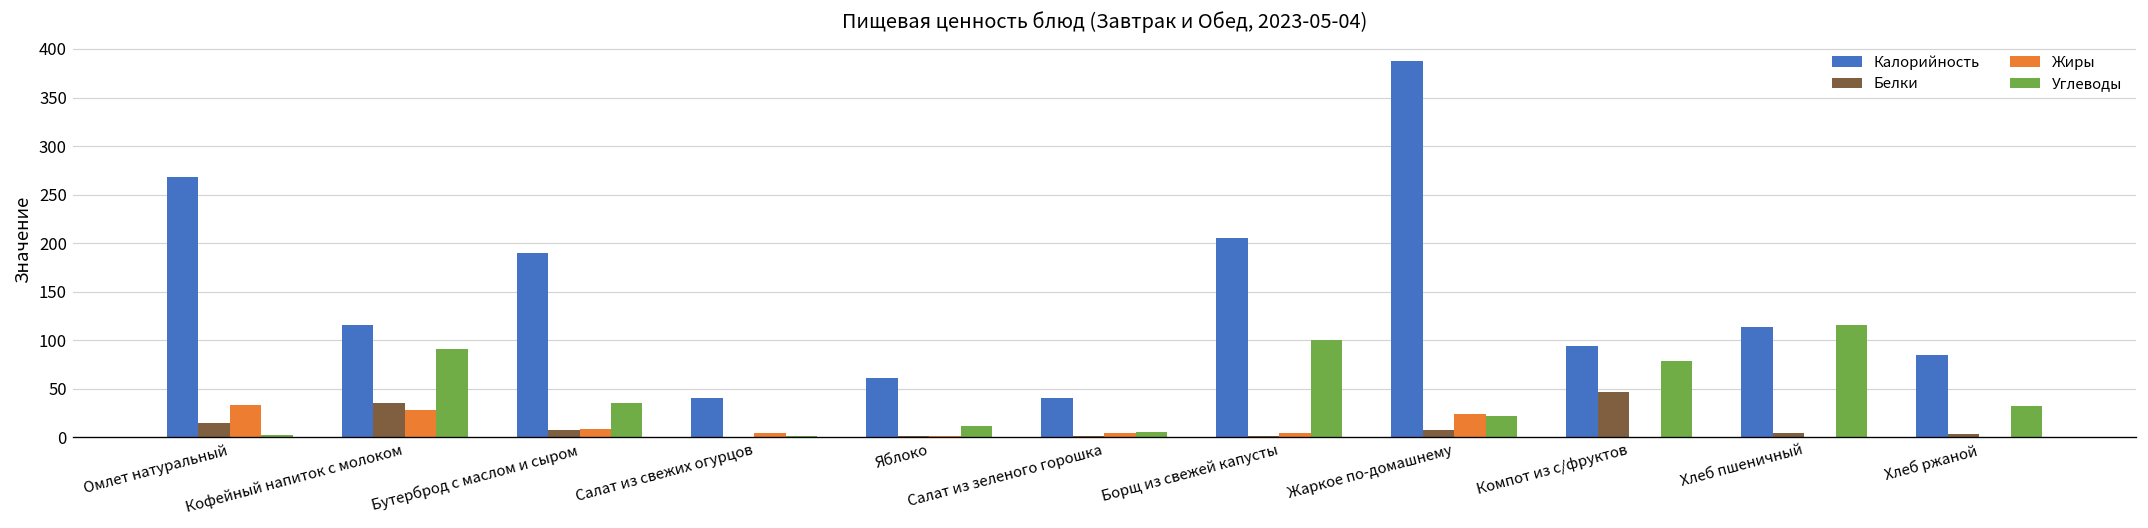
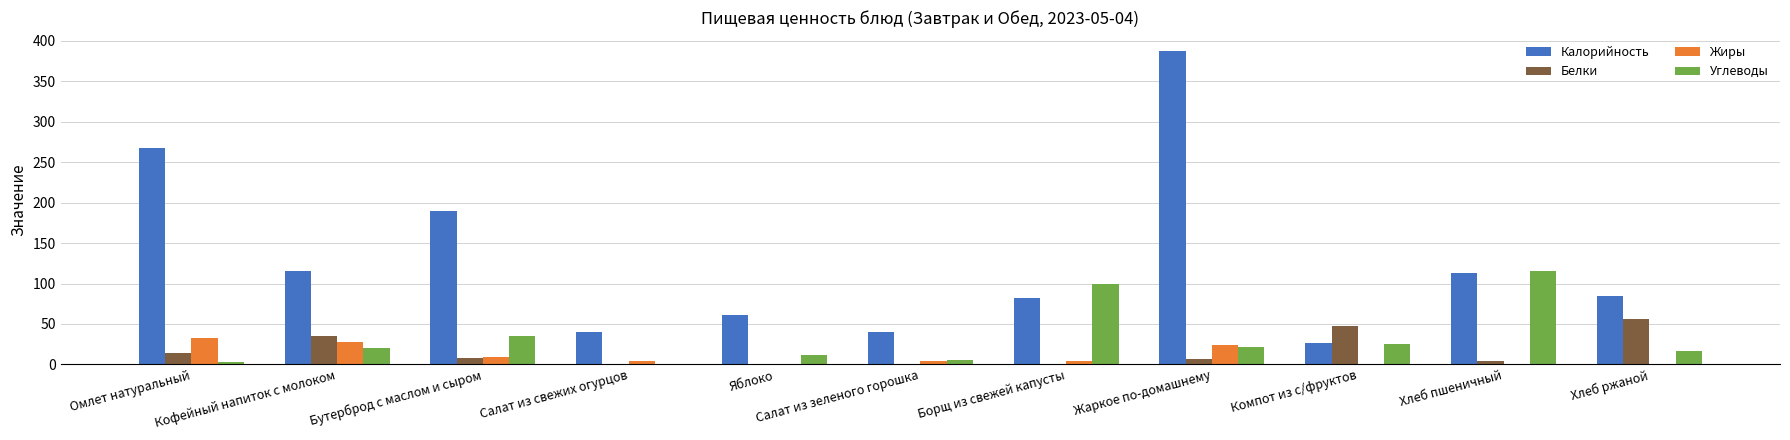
  {
    "Калорийность": {
      "Омлет натуральный": 270,
      "Кофейный напиток с молоком": 120,
      "Бутерброд с маслом и сыром": 190,
      "Салат из свежих огурцов": 40,
      "Яблоко": 60,
      "Салат из зеленого горошка": 40,
-     "Борщ из свежей капусты": 210,
+     "Борщ из свежей капусты": 80,
      "Жаркое по-домашнему": 390,
-     "Компот из с/фруктов": 90,
+     "Компот из с/фруктов": 30,
      "Хлеб пшеничный": 110,
      "Хлеб ржаной": 90
    },
    "Белки": {
      "Омлет натуральный": 10,
      "Кофейный напиток с молоком": 40,
      "Бутерброд с маслом и сыром": 10,
      "Салат из свежих огурцов": 0,
      "Жаркое по-домашнему": 10,
      "Компот из с/фруктов": 50,
      "Хлеб пшеничный": 0,
-     "Хлеб ржаной": 0
+     "Хлеб ржаной": 60
    },
    "Жиры": {
      "Омлет натуральный": 30,
      "Кофейный напиток с молоком": 30,
      "Бутерброд с маслом и сыром": 10,
      "Салат из свежих огурцов": 0,
      "Салат из зеленого горошка": 0,
      "Борщ из свежей капусты": 0,
      "Жаркое по-домашнему": 20,
      "Компот из с/фруктов": 0,
      "Хлеб пшеничный": 0,
      "Хлеб ржаной": 0
    },
    "Углеводы": {
-     "Кофейный напиток с молоком": 90,
+     "Кофейный напиток с молоком": 20,
      "Бутерброд с маслом и сыром": 40,
      "Яблоко": 10,
      "Салат из зеленого горошка": 10,
      "Борщ из свежей капусты": 100,
      "Жаркое по-домашнему": 20,
-     "Компот из с/фруктов": 80,
+     "Компот из с/фруктов": 30,
      "Хлеб пшеничный": 120,
-     "Хлеб ржаной": 30
+     "Хлеб ржаной": 20
    }
  }
